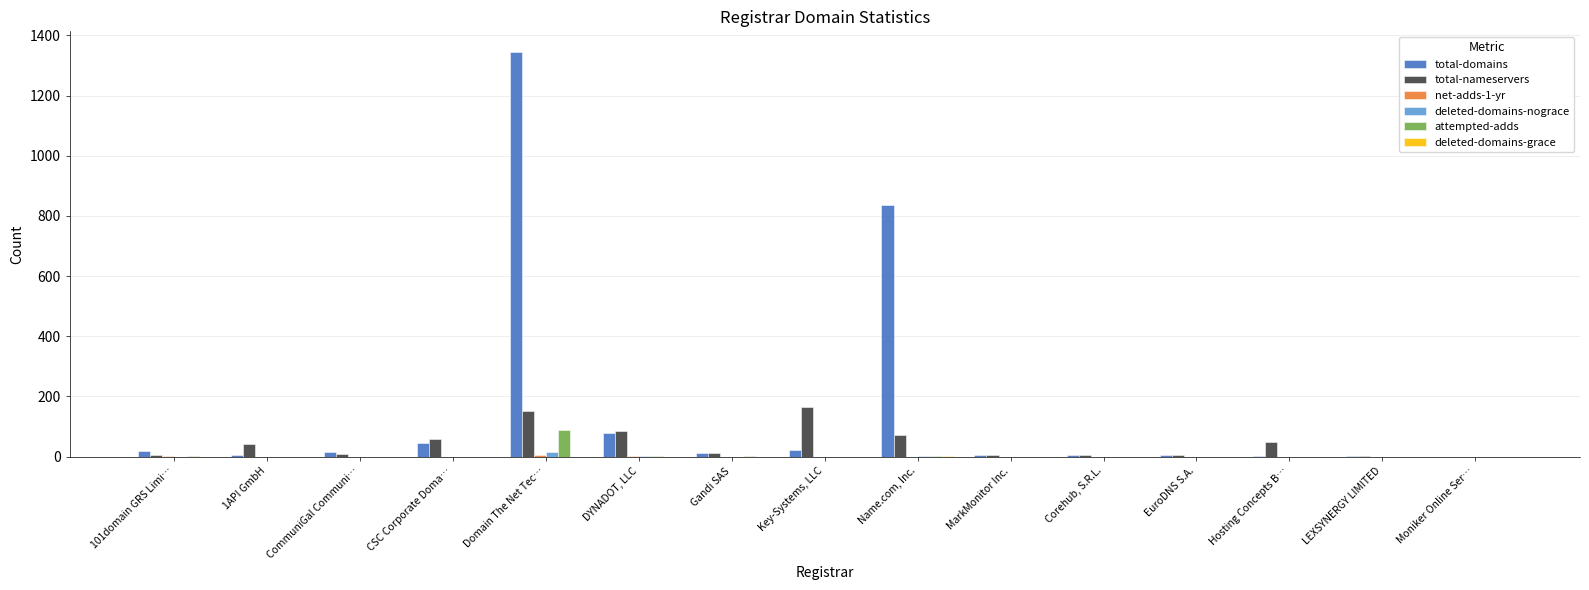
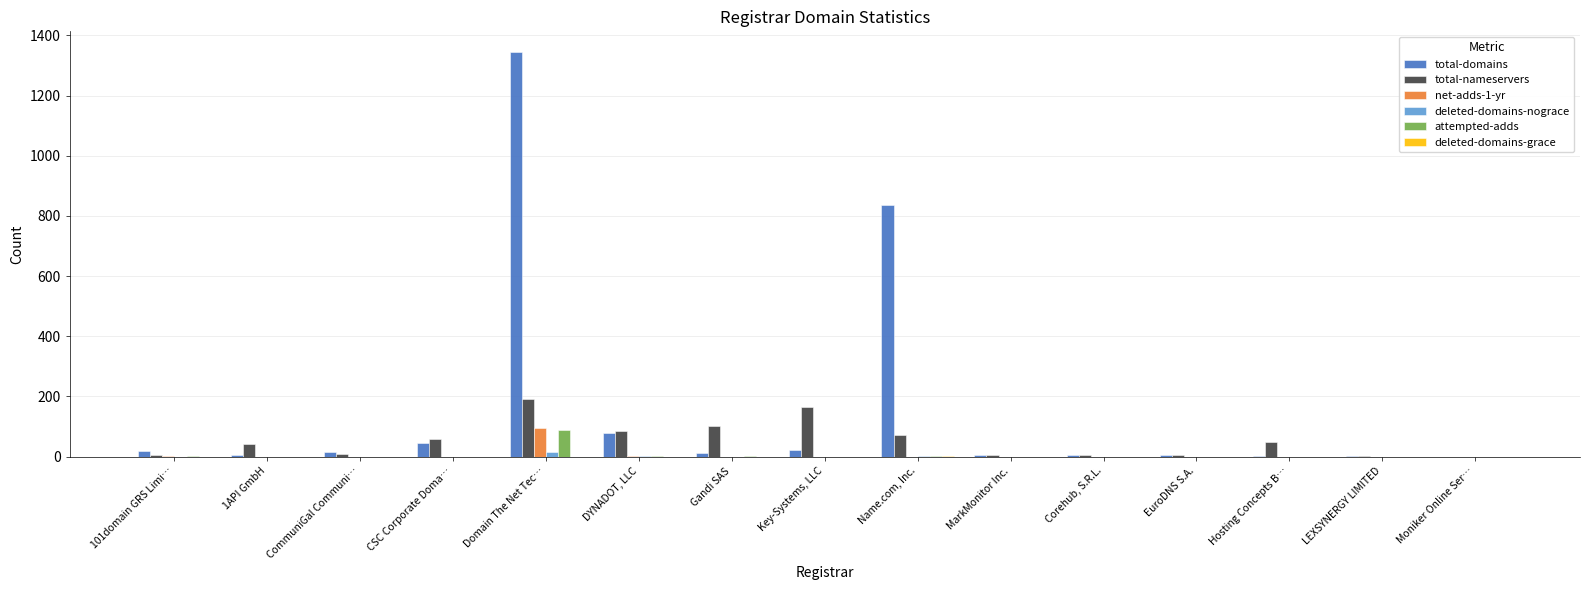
  {
    "total-nameservers": {
      "1API GmbH": 40,
      "CommuniGal Communi…": 10,
      "CSC Corporate Doma…": 60,
-     "Domain The Net Tec…": 150,
+     "Domain The Net Tec…": 190,
      "DYNADOT, LLC": 80,
-     "Gandi SAS": 10,
+     "Gandi SAS": 100,
      "Key-Systems, LLC": 170,
      "Name.com, Inc.": 70,
      "Hosting Concepts B…": 50,
      "Moniker Online Ser…": 0
    },
    "net-adds-1-yr": {
      "1API GmbH": 0,
      "CommuniGal Communi…": 0,
      "CSC Corporate Doma…": 0,
-     "Domain The Net Tec…": 10,
+     "Domain The Net Tec…": 100,
      "Gandi SAS": 0,
      "Key-Systems, LLC": 0,
      "Name.com, Inc.": 0,
      "MarkMonitor Inc.": 0,
      "Corehub, S.R.L.": 0,
      "EuroDNS S.A.": 0,
      "Hosting Concepts B…": 0,
      "LEXSYNERGY LIMITED": 0,
      "Moniker Online Ser…": 0
    },
    "attempted-adds": {
      "1API GmbH": 0,
      "CommuniGal Communi…": 0,
      "CSC Corporate Doma…": 0,
      "Domain The Net Tec…": 90,
      "Key-Systems, LLC": 0,
      "MarkMonitor Inc.": 0,
      "Corehub, S.R.L.": 0,
      "EuroDNS S.A.": 0,
      "Hosting Concepts B…": 0,
      "LEXSYNERGY LIMITED": 0,
      "Moniker Online Ser…": 0
    },
    "deleted-domains-grace": {
      "101domain GRS Limi…": 0,
      "1API GmbH": 0,
      "CommuniGal Communi…": 0,
      "CSC Corporate Doma…": 0,
      "Domain The Net Tec…": 0,
      "DYNADOT, LLC": 0,
      "Gandi SAS": 0,
      "Key-Systems, LLC": 0,
      "MarkMonitor Inc.": 0,
      "Corehub, S.R.L.": 0,
      "EuroDNS S.A.": 0,
      "Hosting Concepts B…": 0,
      "LEXSYNERGY LIMITED": 0,
      "Moniker Online Ser…": 0
    }
  }
